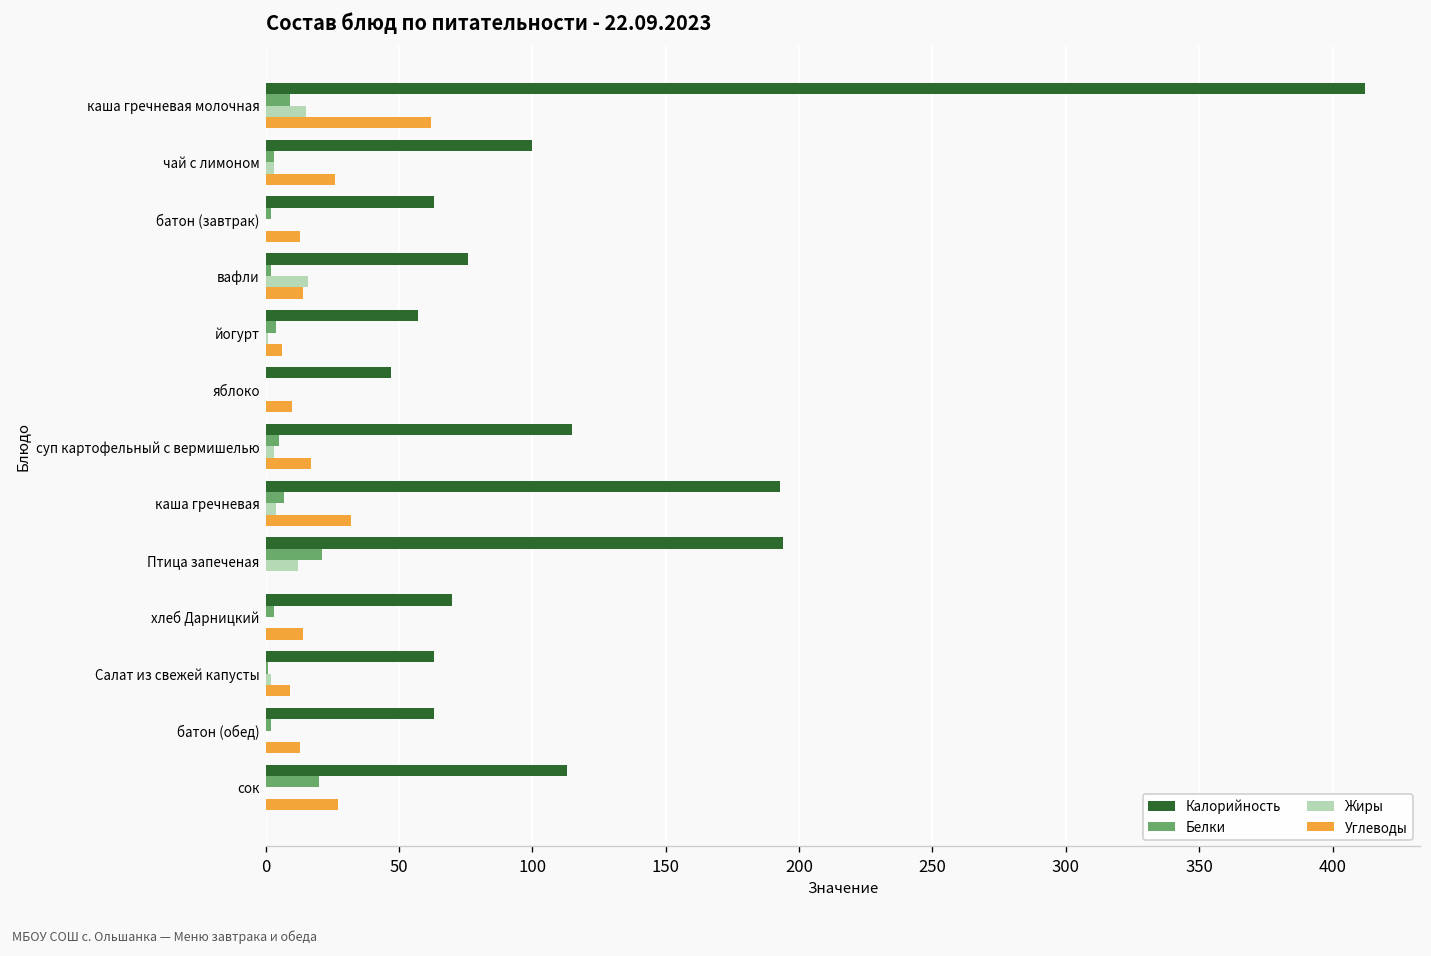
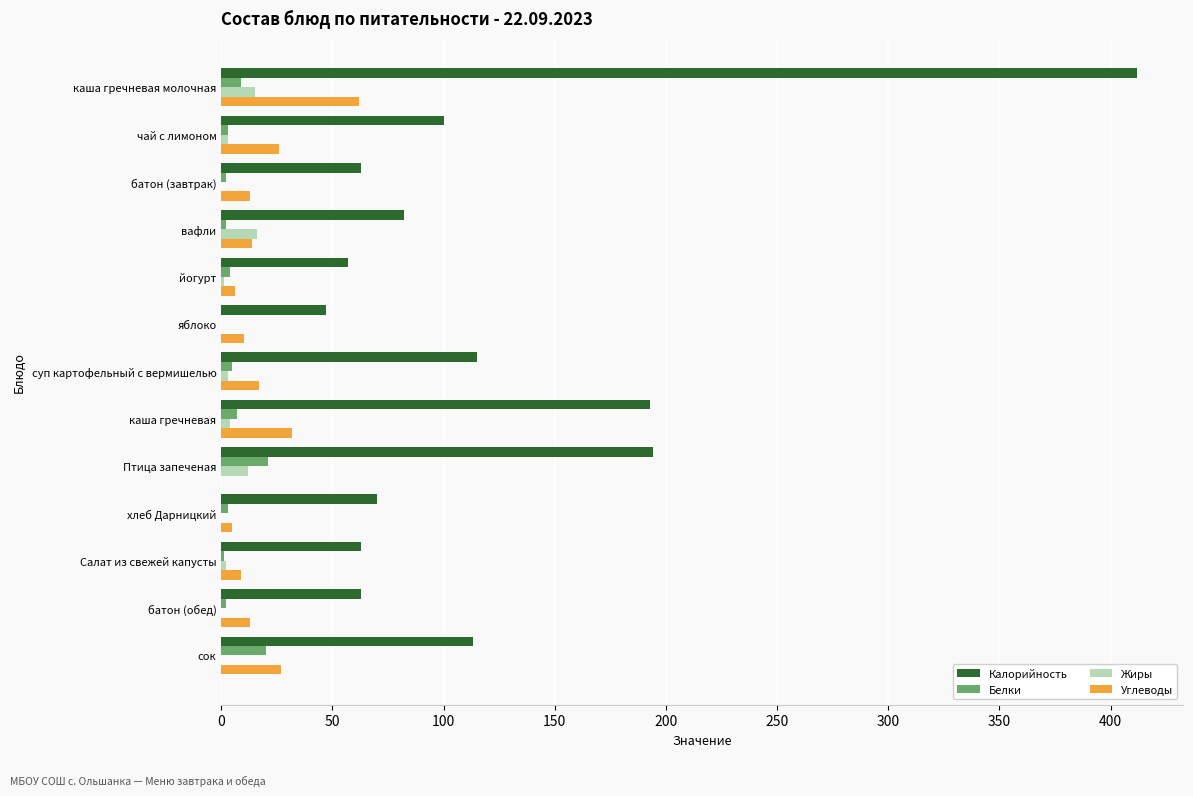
  {
    "Калорийность": {
      "каша гречневая молочная": 412,
      "чай с лимоном": 100,
      "батон (завтрак)": 63,
-     "вафли": 76,
+     "вафли": 82,
      "йогурт": 57,
      "яблоко": 47,
      "суп картофельный с вермишелью": 115,
      "каша гречневая": 193,
      "Птица запеченая": 194,
      "хлеб Дарницкий": 70,
      "Салат из свежей капусты": 63,
      "батон (обед)": 63,
      "сок": 113
    },
    "Белки": {
      "каша гречневая молочная": 9,
      "чай с лимоном": 3,
      "батон (завтрак)": 2,
      "вафли": 2,
      "йогурт": 4,
      "яблоко": 0,
      "суп картофельный с вермишелью": 5,
      "каша гречневая": 7,
      "Птица запеченая": 21,
      "хлеб Дарницкий": 3,
      "батон (обед)": 2,
      "сок": 20
    },
    "Жиры": {
      "каша гречневая молочная": 15,
      "чай с лимоном": 3,
      "батон (завтрак)": 0,
      "вафли": 16,
      "яблоко": 0,
      "суп картофельный с вермишелью": 3,
      "каша гречневая": 4,
      "Птица запеченая": 12,
      "хлеб Дарницкий": 0,
      "Салат из свежей капусты": 2,
      "батон (обед)": 0,
      "сок": 0
    },
    "Углеводы": {
      "каша гречневая молочная": 62,
      "чай с лимоном": 26,
      "батон (завтрак)": 13,
      "вафли": 14,
      "йогурт": 6,
      "яблоко": 10,
      "суп картофельный с вермишелью": 17,
      "каша гречневая": 32,
      "Птица запеченая": 0,
-     "хлеб Дарницкий": 14,
+     "хлеб Дарницкий": 5,
      "Салат из свежей капусты": 9,
      "батон (обед)": 13,
      "сок": 27
    }
  }
